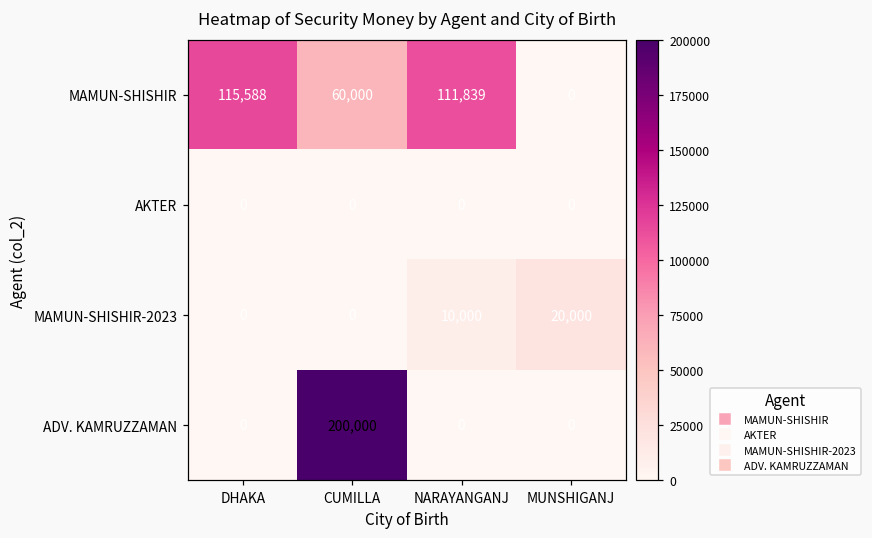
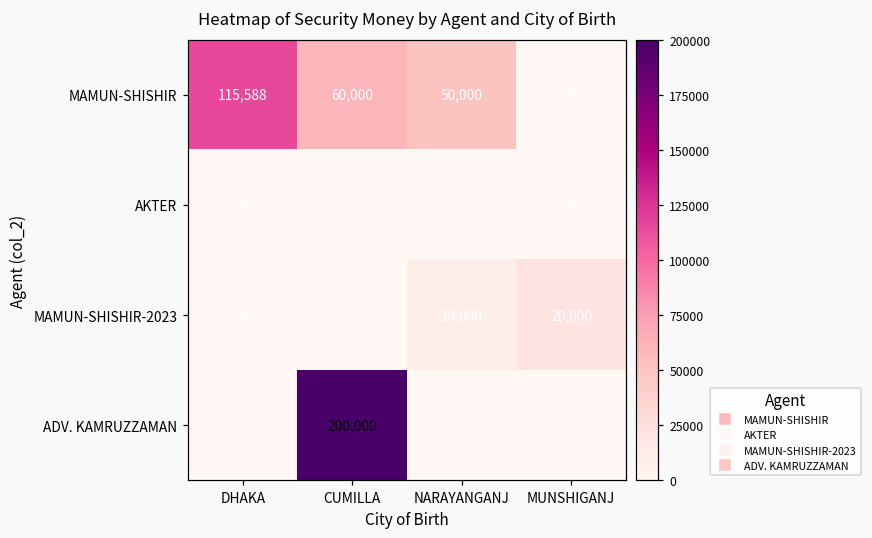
  {
    "MAMUN-SHISHIR": {
      "DHAKA": "115,588",
      "CUMILLA": "60,000",
-     "NARAYANGANJ": "111,839"
+     "NARAYANGANJ": "50,000"
    },
    "ADV. KAMRUZZAMAN": {
      "CUMILLA": "200,000"
    }
  }
